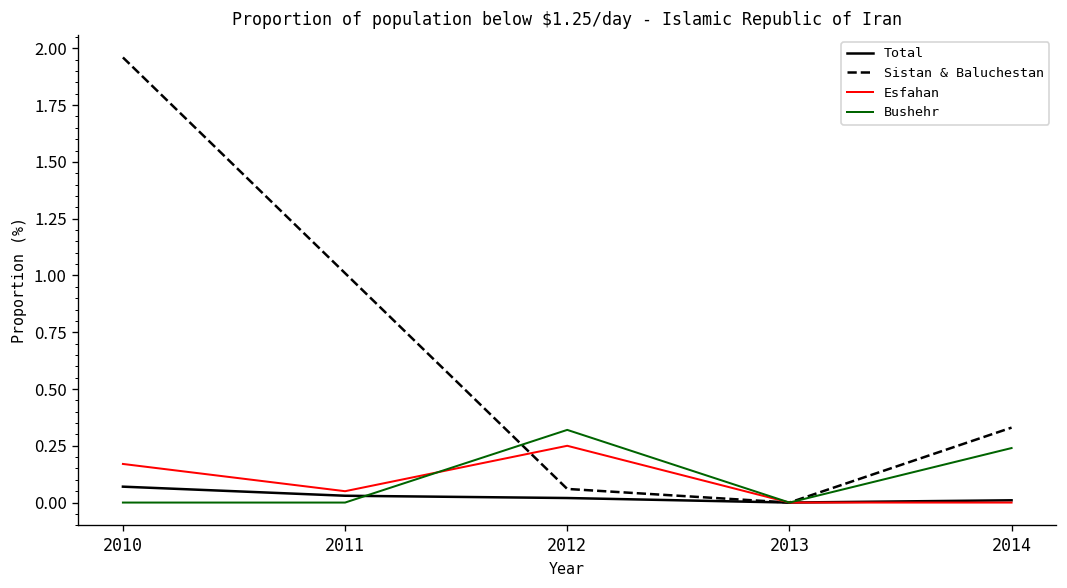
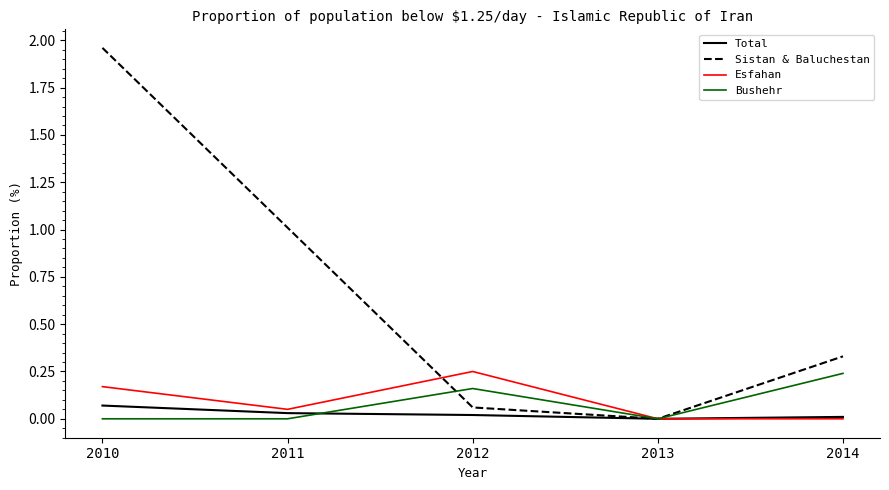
  {
    "Esfahan": {
      "2010": 0.17,
      "2011": 0.05,
      "2012": 0.25
    },
    "Bushehr": {
      "2010": 0.00,
      "2011": 0.00,
-     "2012": 0.32,
+     "2012": 0.16,
      "2014": 0.24
    }
  }
